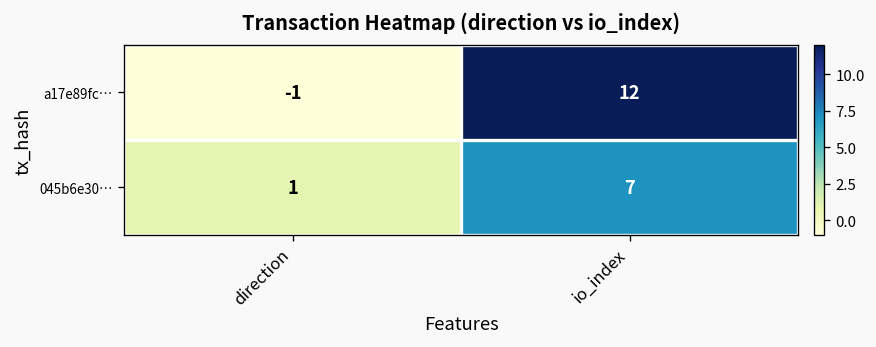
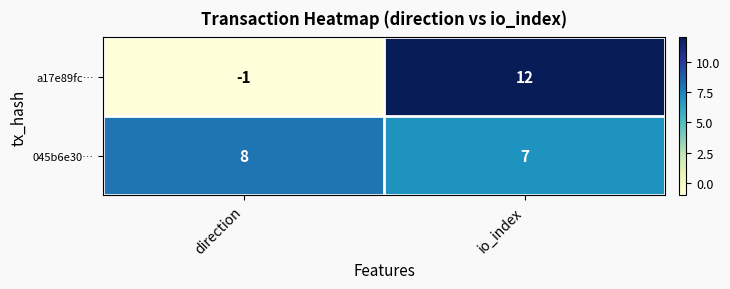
  {
    "a17e89fc…": {
      "direction": -1,
      "io_index": 12
    },
    "045b6e30…": {
-     "direction": 1,
+     "direction": 8,
      "io_index": 7
    }
  }
